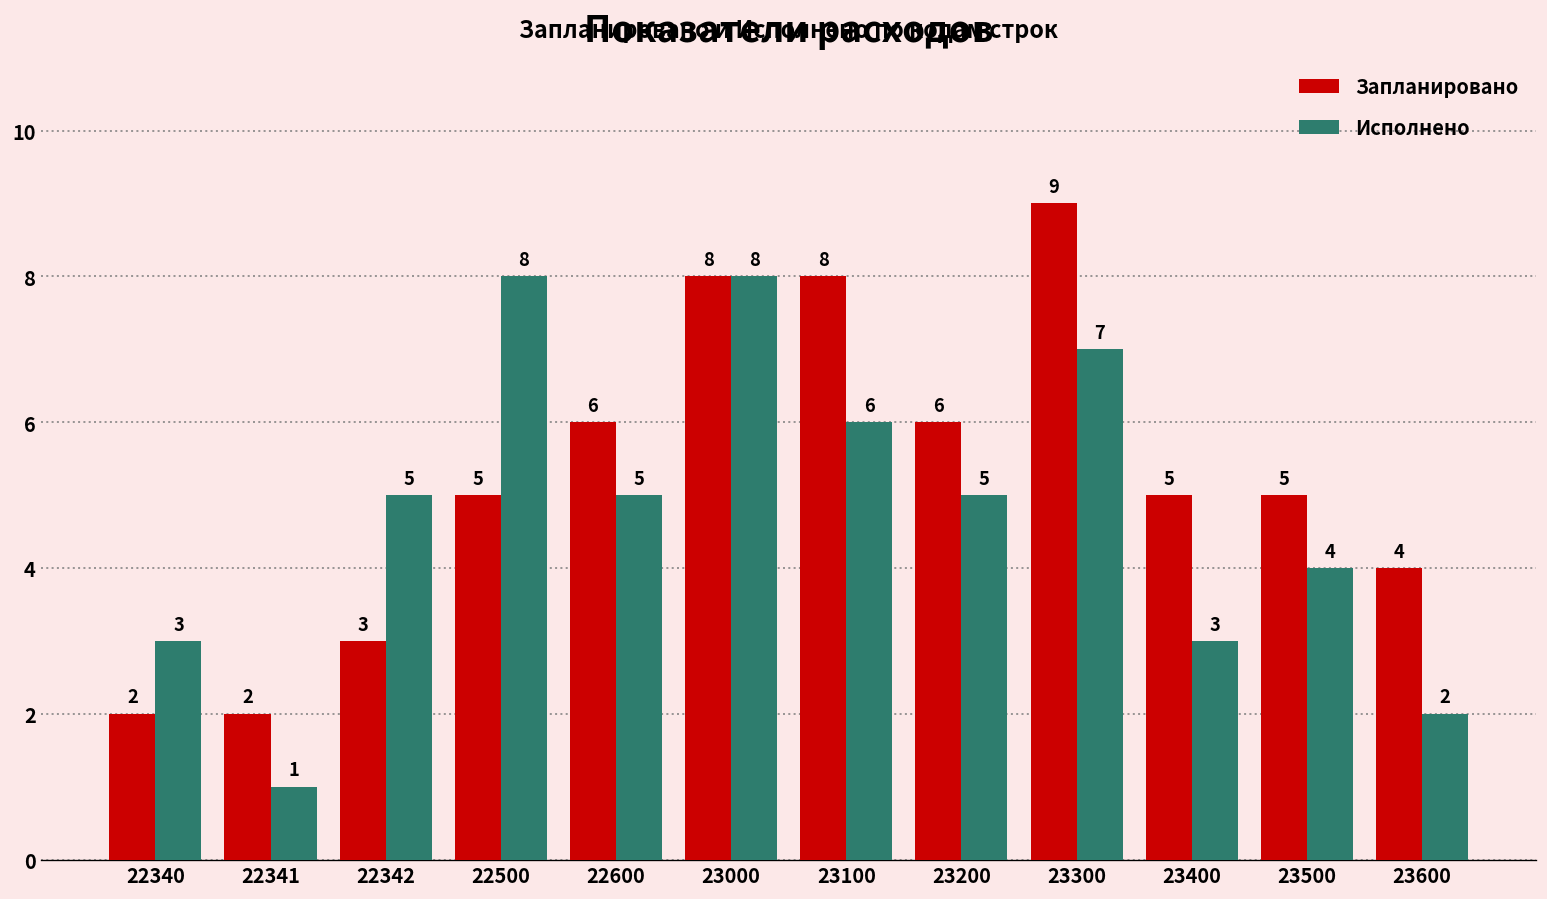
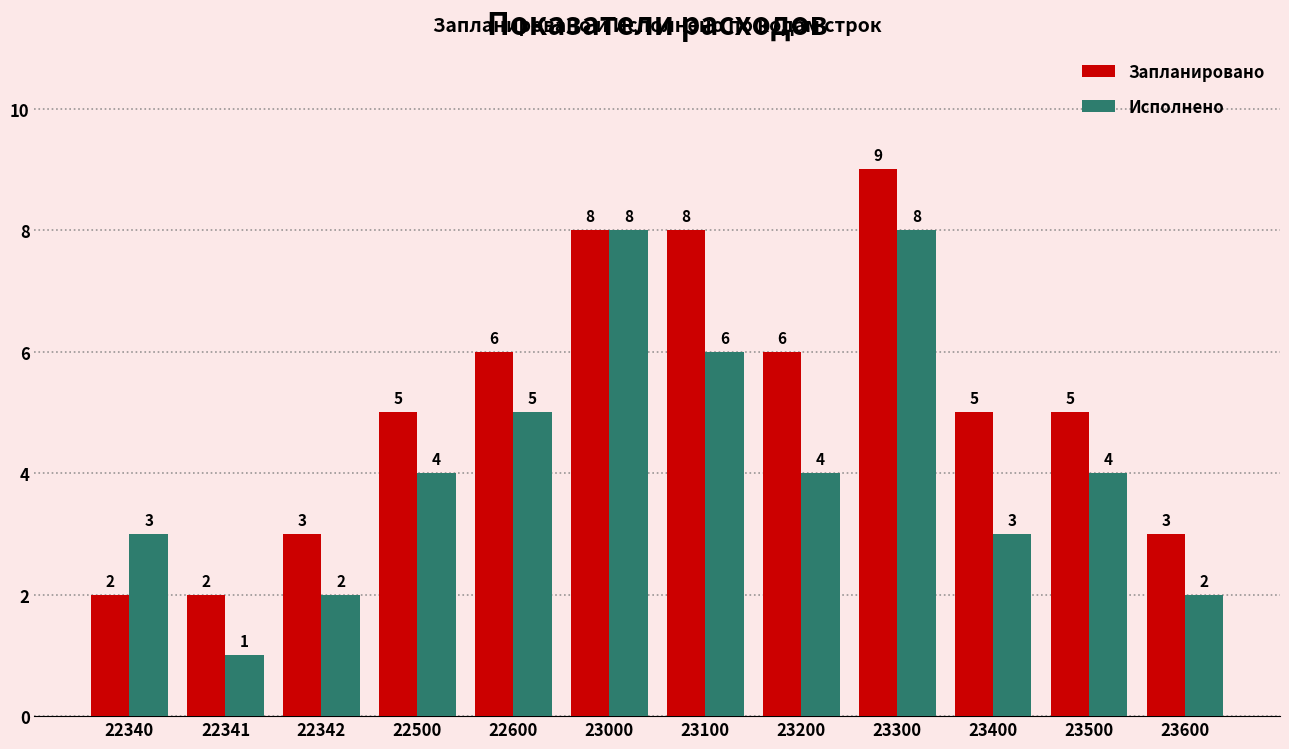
  {
    "Запланировано": {
      "22340": 2,
      "22341": 2,
      "22342": 3,
      "22500": 5,
      "22600": 6,
      "23000": 8,
      "23100": 8,
      "23200": 6,
      "23300": 9,
      "23400": 5,
      "23500": 5,
-     "23600": 4
+     "23600": 3
    },
    "Исполнено": {
      "22340": 3,
      "22341": 1,
-     "22342": 5,
-     "22500": 8,
+     "22342": 2,
+     "22500": 4,
      "22600": 5,
      "23000": 8,
      "23100": 6,
-     "23200": 5,
-     "23300": 7,
+     "23200": 4,
+     "23300": 8,
      "23400": 3,
      "23500": 4,
      "23600": 2
    }
  }
